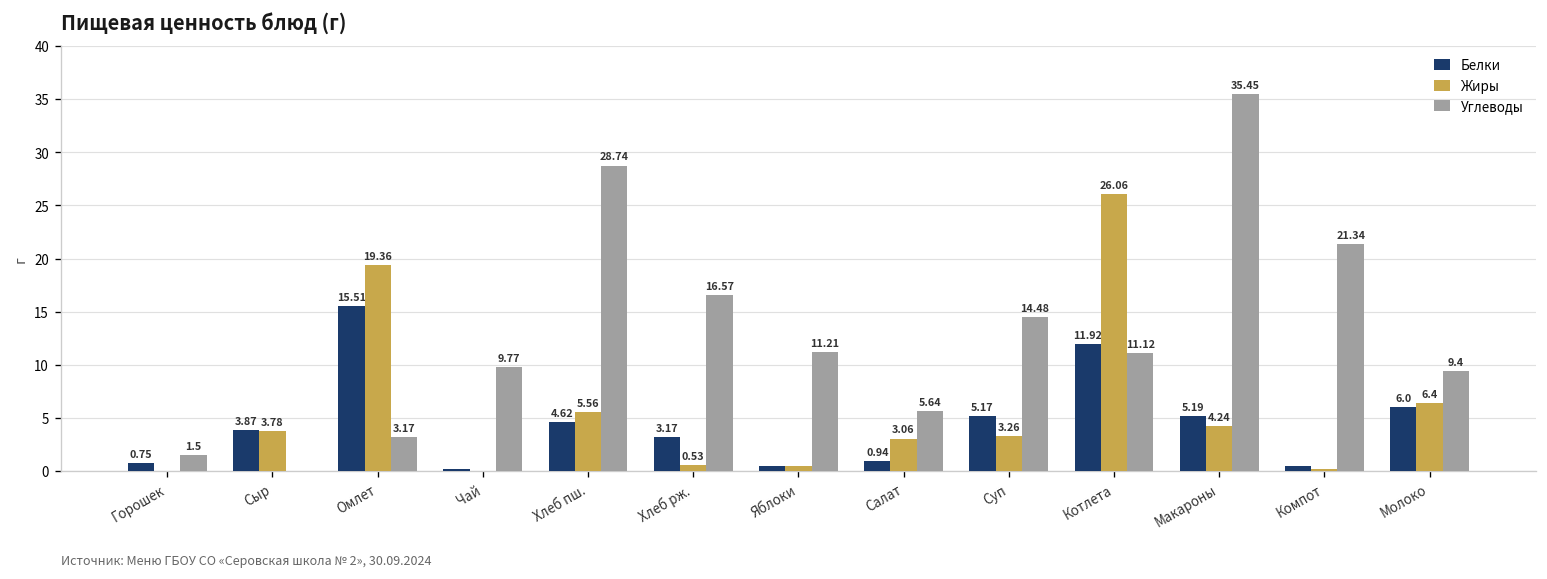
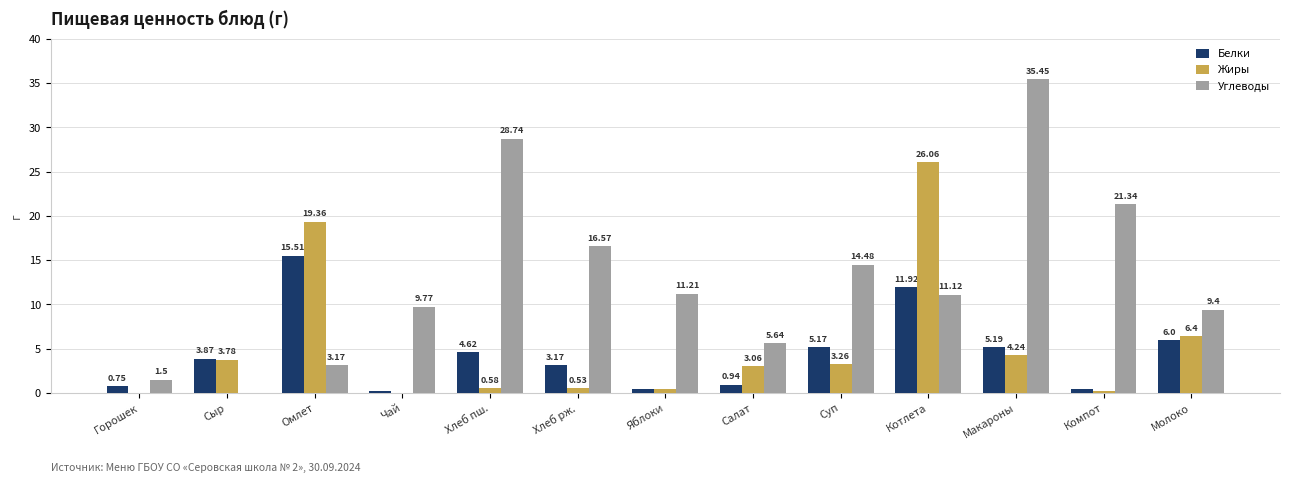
  {
    "Белки": {
      "Горошек": 0.75,
      "Сыр": 3.87,
      "Омлет": 15.51,
      "Хлеб пш.": 4.62,
      "Хлеб рж.": 3.17,
      "Салат": 0.94,
      "Суп": 5.17,
      "Котлета": 11.92,
      "Макароны": 5.19,
      "Молоко": 6.0
    },
    "Жиры": {
      "Сыр": 3.78,
      "Омлет": 19.36,
-     "Хлеб пш.": 5.56,
+     "Хлеб пш.": 0.58,
      "Хлеб рж.": 0.53,
      "Салат": 3.06,
      "Суп": 3.26,
      "Котлета": 26.06,
      "Макароны": 4.24,
      "Молоко": 6.4
    },
    "Углеводы": {
      "Горошек": 1.5,
      "Омлет": 3.17,
      "Чай": 9.77,
      "Хлеб пш.": 28.74,
      "Хлеб рж.": 16.57,
      "Яблоки": 11.21,
      "Салат": 5.64,
      "Суп": 14.48,
      "Котлета": 11.12,
      "Макароны": 35.45,
      "Компот": 21.34,
      "Молоко": 9.4
    }
  }
